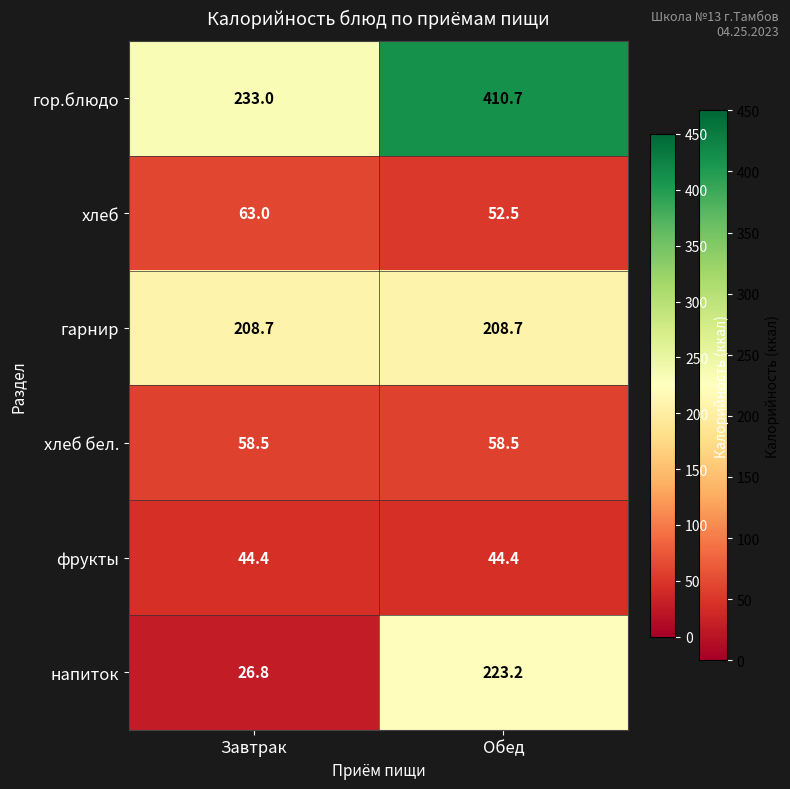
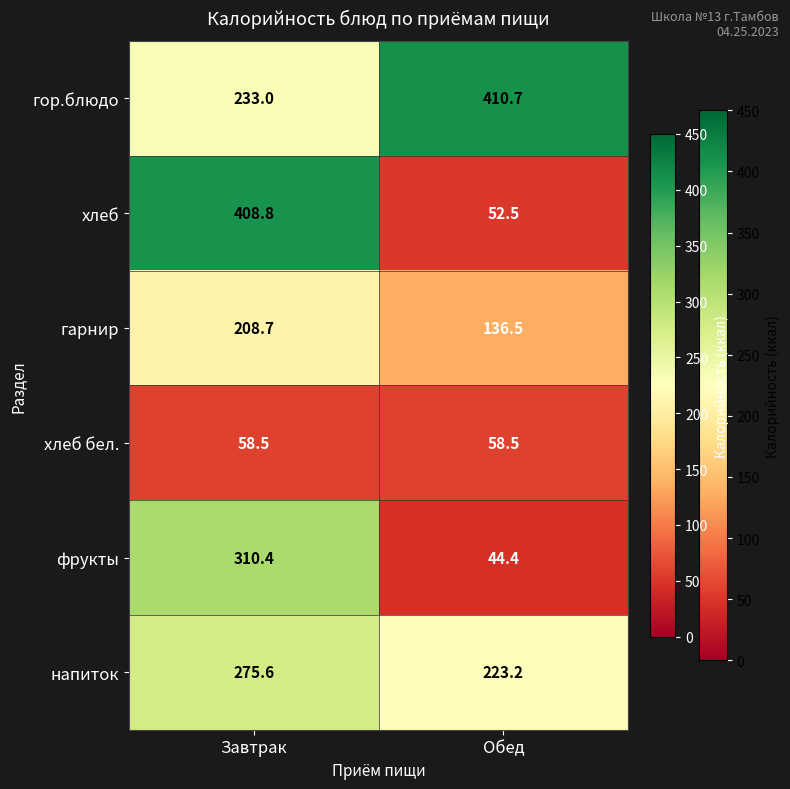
  {
    "гор.блюдо": {
      "Завтрак": 233.0,
      "Обед": 410.7
    },
    "хлеб": {
-     "Завтрак": 63.0,
+     "Завтрак": 408.8,
      "Обед": 52.5
    },
    "гарнир": {
      "Завтрак": 208.7,
-     "Обед": 208.7
+     "Обед": 136.5
    },
    "хлеб бел.": {
      "Завтрак": 58.5,
      "Обед": 58.5
    },
    "фрукты": {
-     "Завтрак": 44.4,
+     "Завтрак": 310.4,
      "Обед": 44.4
    },
    "напиток": {
-     "Завтрак": 26.8,
+     "Завтрак": 275.6,
      "Обед": 223.2
    }
  }
